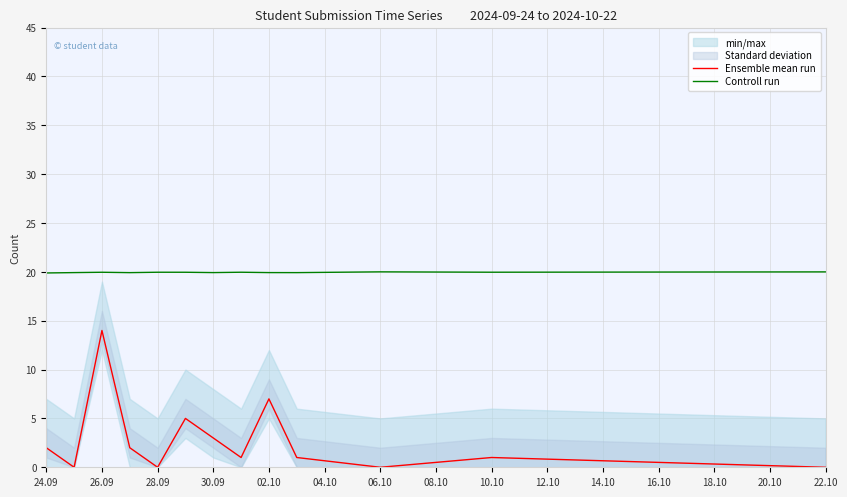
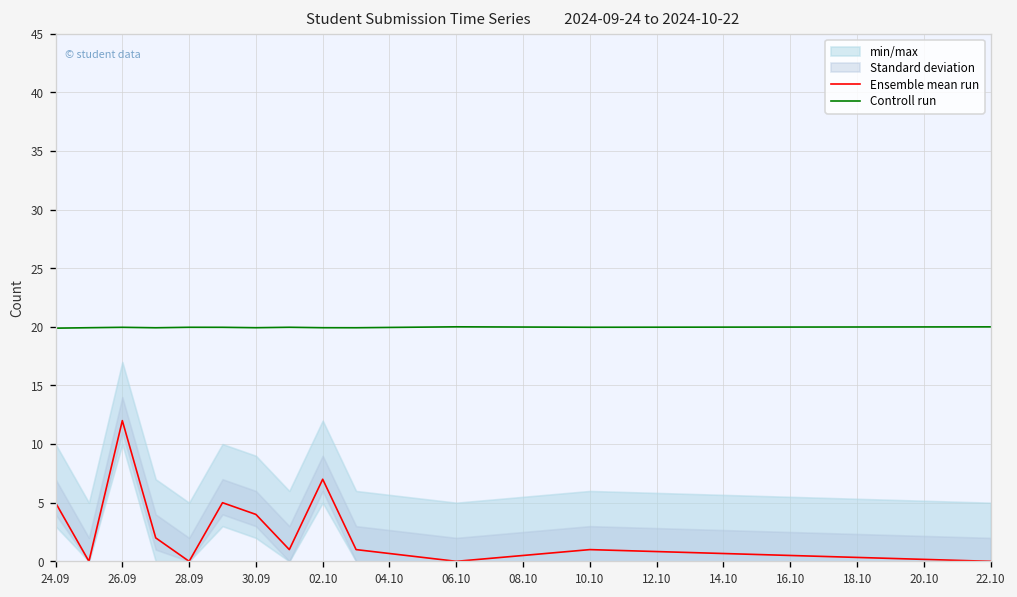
  {
    "Ensemble mean run": {
-     "24.09": 2,
-     "26.09": 14,
+     "24.09": 5,
+     "26.09": 12,
      "28.09": 0,
-     "30.09": 3,
+     "30.09": 4,
      "02.10": 7,
      "06.10": 0,
      "10.10": 1,
      "22.10": 0
    },
    "Controll run": {
      "24.09": 20,
      "26.09": 20,
      "28.09": 20,
      "30.09": 20,
      "02.10": 20,
      "06.10": 20,
      "10.10": 20,
      "22.10": 20
    }
  }
